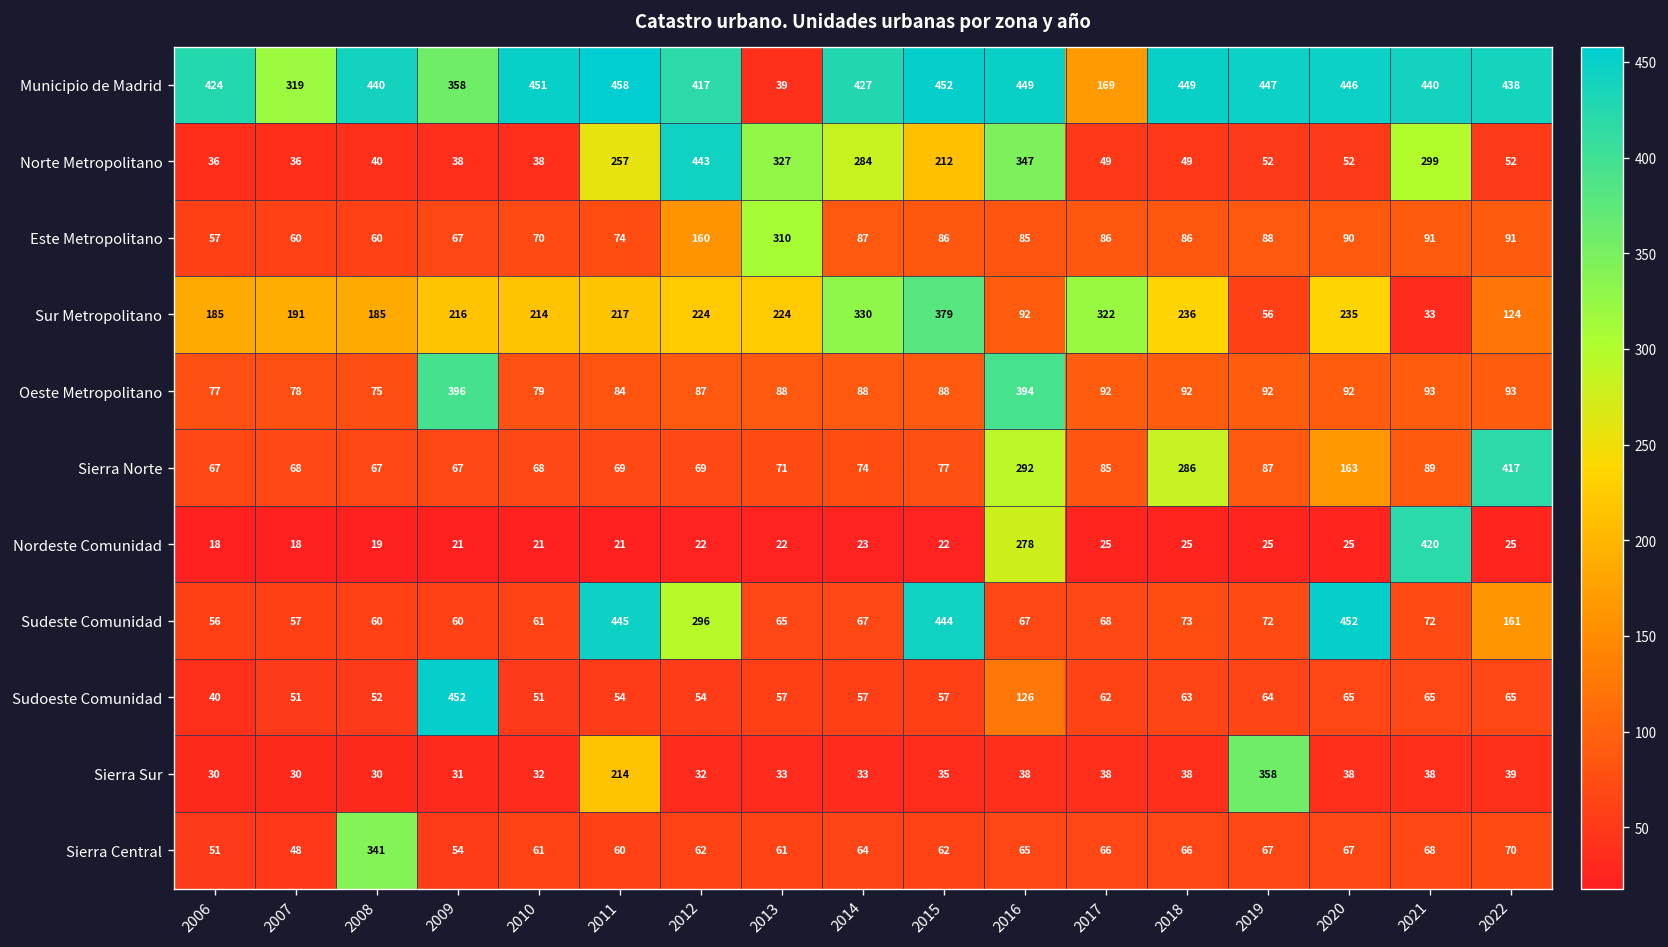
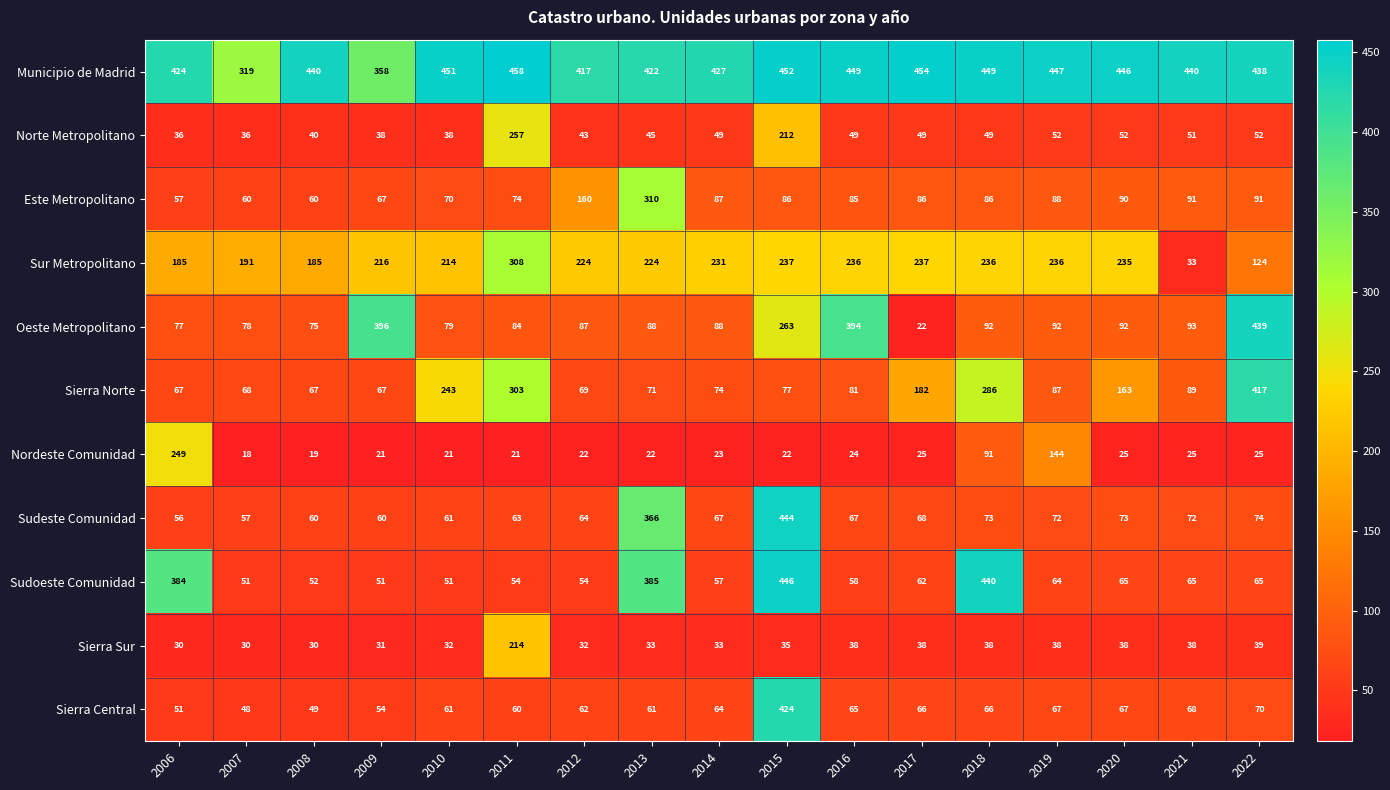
  {
    "Municipio de Madrid": {
      "2006": 424,
      "2007": 319,
      "2008": 440,
      "2009": 358,
      "2010": 451,
      "2011": 458,
      "2012": 417,
-     "2013": 39,
+     "2013": 422,
      "2014": 427,
      "2015": 452,
      "2016": 449,
-     "2017": 169,
+     "2017": 454,
      "2018": 449,
      "2019": 447,
      "2020": 446,
      "2021": 440,
      "2022": 438
    },
    "Norte Metropolitano": {
      "2006": 36,
      "2007": 36,
      "2008": 40,
      "2009": 38,
      "2010": 38,
      "2011": 257,
-     "2012": 443,
-     "2013": 327,
-     "2014": 284,
+     "2012": 43,
+     "2013": 45,
+     "2014": 49,
      "2015": 212,
-     "2016": 347,
+     "2016": 49,
      "2017": 49,
      "2018": 49,
      "2019": 52,
      "2020": 52,
-     "2021": 299,
+     "2021": 51,
      "2022": 52
    },
    "Este Metropolitano": {
      "2006": 57,
      "2007": 60,
      "2008": 60,
      "2009": 67,
      "2010": 70,
      "2011": 74,
      "2012": 160,
      "2013": 310,
      "2014": 87,
      "2015": 86,
      "2016": 85,
      "2017": 86,
      "2018": 86,
      "2019": 88,
      "2020": 90,
      "2021": 91,
      "2022": 91
    },
    "Sur Metropolitano": {
      "2006": 185,
      "2007": 191,
      "2008": 185,
      "2009": 216,
      "2010": 214,
-     "2011": 217,
+     "2011": 308,
      "2012": 224,
      "2013": 224,
-     "2014": 330,
-     "2015": 379,
-     "2016": 92,
-     "2017": 322,
+     "2014": 231,
+     "2015": 237,
+     "2016": 236,
+     "2017": 237,
      "2018": 236,
-     "2019": 56,
+     "2019": 236,
      "2020": 235,
      "2021": 33,
      "2022": 124
    },
    "Oeste Metropolitano": {
      "2006": 77,
      "2007": 78,
      "2008": 75,
      "2009": 396,
      "2010": 79,
      "2011": 84,
      "2012": 87,
      "2013": 88,
      "2014": 88,
-     "2015": 88,
+     "2015": 263,
      "2016": 394,
-     "2017": 92,
+     "2017": 22,
      "2018": 92,
      "2019": 92,
      "2020": 92,
      "2021": 93,
-     "2022": 93
+     "2022": 439
    },
    "Sierra Norte": {
      "2006": 67,
      "2007": 68,
      "2008": 67,
      "2009": 67,
-     "2010": 68,
-     "2011": 69,
+     "2010": 243,
+     "2011": 303,
      "2012": 69,
      "2013": 71,
      "2014": 74,
      "2015": 77,
-     "2016": 292,
-     "2017": 85,
+     "2016": 81,
+     "2017": 182,
      "2018": 286,
      "2019": 87,
      "2020": 163,
      "2021": 89,
      "2022": 417
    },
    "Nordeste Comunidad": {
-     "2006": 18,
+     "2006": 249,
      "2007": 18,
      "2008": 19,
      "2009": 21,
      "2010": 21,
      "2011": 21,
      "2012": 22,
      "2013": 22,
      "2014": 23,
      "2015": 22,
-     "2016": 278,
+     "2016": 24,
      "2017": 25,
-     "2018": 25,
-     "2019": 25,
+     "2018": 91,
+     "2019": 144,
      "2020": 25,
-     "2021": 420,
+     "2021": 25,
      "2022": 25
    },
    "Sudeste Comunidad": {
      "2006": 56,
      "2007": 57,
      "2008": 60,
      "2009": 60,
      "2010": 61,
-     "2011": 445,
-     "2012": 296,
-     "2013": 65,
+     "2011": 63,
+     "2012": 64,
+     "2013": 366,
      "2014": 67,
      "2015": 444,
      "2016": 67,
      "2017": 68,
      "2018": 73,
      "2019": 72,
-     "2020": 452,
+     "2020": 73,
      "2021": 72,
-     "2022": 161
+     "2022": 74
    },
    "Sudoeste Comunidad": {
-     "2006": 40,
+     "2006": 384,
      "2007": 51,
      "2008": 52,
-     "2009": 452,
+     "2009": 51,
      "2010": 51,
      "2011": 54,
      "2012": 54,
-     "2013": 57,
+     "2013": 385,
      "2014": 57,
-     "2015": 57,
-     "2016": 126,
+     "2015": 446,
+     "2016": 58,
      "2017": 62,
-     "2018": 63,
+     "2018": 440,
      "2019": 64,
      "2020": 65,
      "2021": 65,
      "2022": 65
    },
    "Sierra Sur": {
      "2006": 30,
      "2007": 30,
      "2008": 30,
      "2009": 31,
      "2010": 32,
      "2011": 214,
      "2012": 32,
      "2013": 33,
      "2014": 33,
      "2015": 35,
      "2016": 38,
      "2017": 38,
      "2018": 38,
-     "2019": 358,
+     "2019": 38,
      "2020": 38,
      "2021": 38,
      "2022": 39
    },
    "Sierra Central": {
      "2006": 51,
      "2007": 48,
-     "2008": 341,
+     "2008": 49,
      "2009": 54,
      "2010": 61,
      "2011": 60,
      "2012": 62,
      "2013": 61,
      "2014": 64,
-     "2015": 62,
+     "2015": 424,
      "2016": 65,
      "2017": 66,
      "2018": 66,
      "2019": 67,
      "2020": 67,
      "2021": 68,
      "2022": 70
    }
  }
